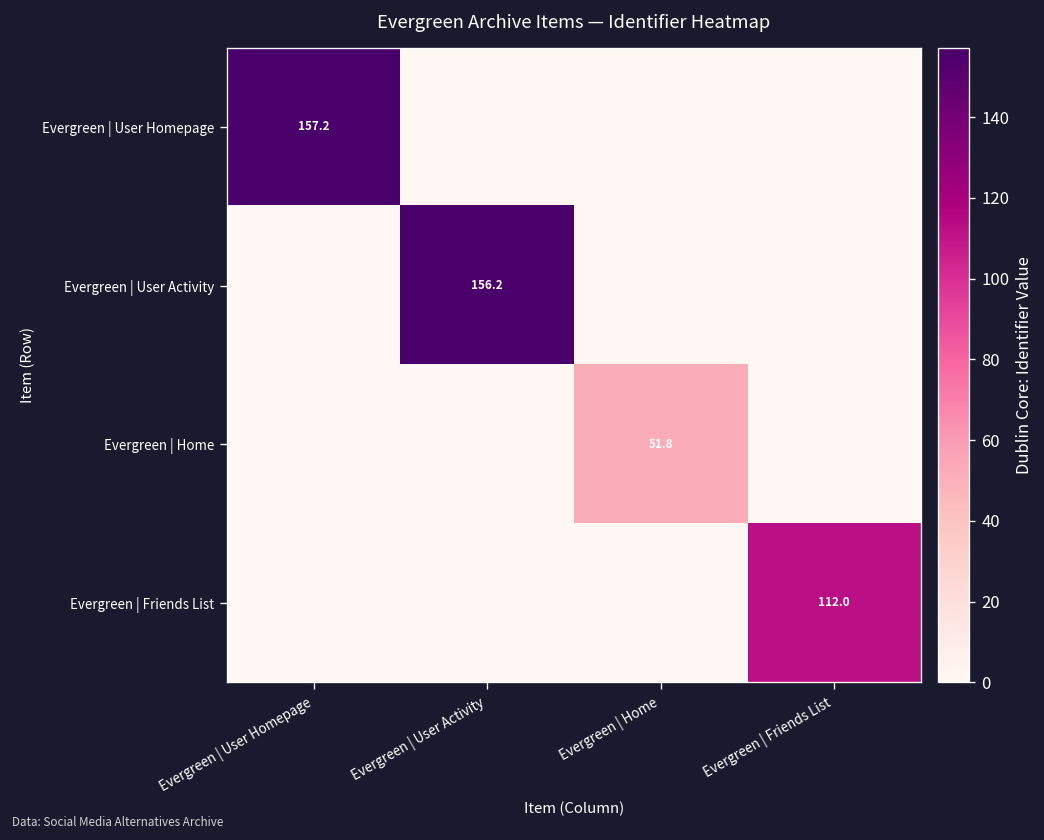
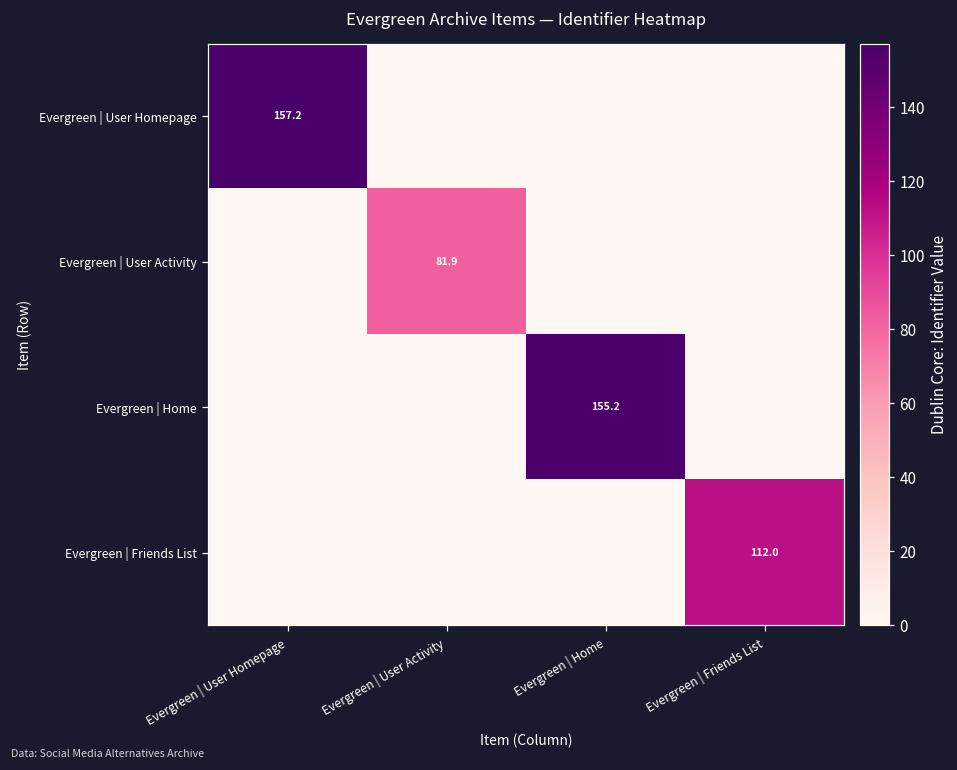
  {
    "Evergreen | User Homepage": {
      "Evergreen | User Homepage": 157.2
    },
    "Evergreen | User Activity": {
-     "Evergreen | User Activity": 156.2
+     "Evergreen | User Activity": 81.9
    },
    "Evergreen | Home": {
-     "Evergreen | Home": 51.8
+     "Evergreen | Home": 155.2
    },
    "Evergreen | Friends List": {
      "Evergreen | Friends List": 112.0
    }
  }
